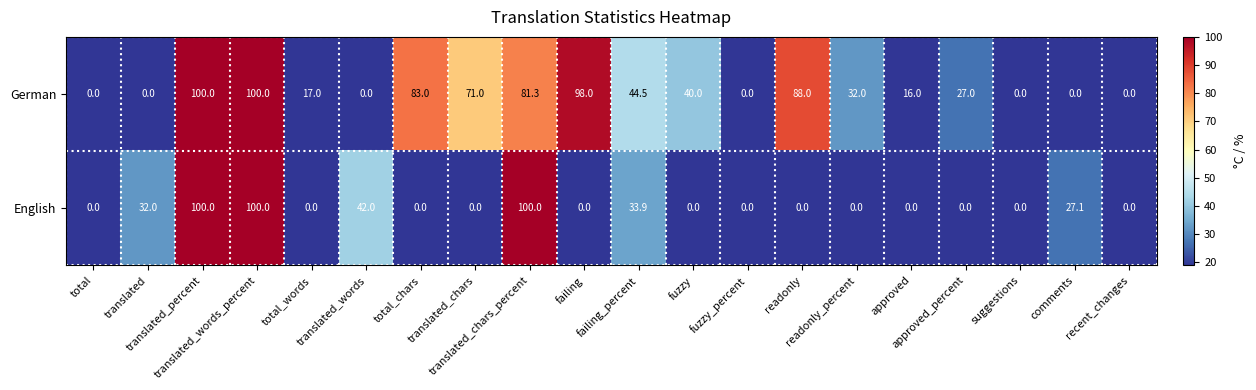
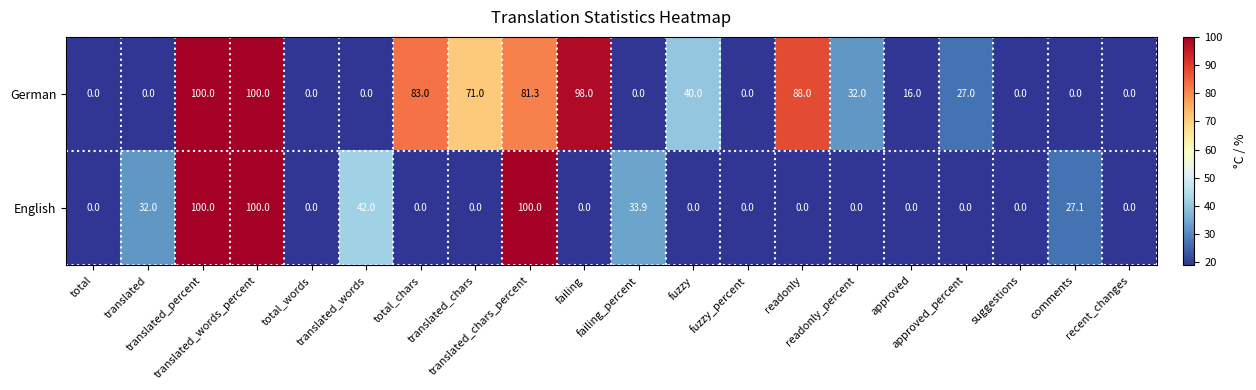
  {
    "German": {
      "total": 0.0,
      "translated": 0.0,
      "translated_percent": 100.0,
      "translated_words_percent": 100.0,
-     "total_words": 17.0,
+     "total_words": 0.0,
      "translated_words": 0.0,
      "total_chars": 83.0,
      "translated_chars": 71.0,
      "translated_chars_percent": 81.3,
      "failing": 98.0,
-     "failing_percent": 44.5,
+     "failing_percent": 0.0,
      "fuzzy": 40.0,
      "fuzzy_percent": 0.0,
      "readonly": 88.0,
      "readonly_percent": 32.0,
      "approved": 16.0,
      "approved_percent": 27.0,
      "suggestions": 0.0,
      "comments": 0.0,
      "recent_changes": 0.0
    },
    "English": {
      "total": 0.0,
      "translated": 32.0,
      "translated_percent": 100.0,
      "translated_words_percent": 100.0,
      "total_words": 0.0,
      "translated_words": 42.0,
      "total_chars": 0.0,
      "translated_chars": 0.0,
      "translated_chars_percent": 100.0,
      "failing": 0.0,
      "failing_percent": 33.9,
      "fuzzy": 0.0,
      "fuzzy_percent": 0.0,
      "readonly": 0.0,
      "readonly_percent": 0.0,
      "approved": 0.0,
      "approved_percent": 0.0,
      "suggestions": 0.0,
      "comments": 27.1,
      "recent_changes": 0.0
    }
  }
